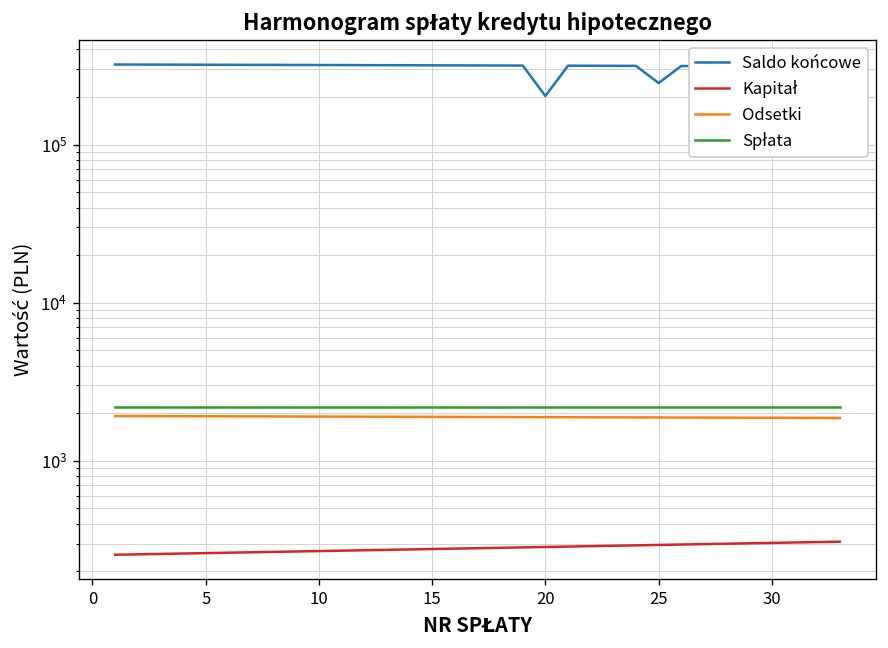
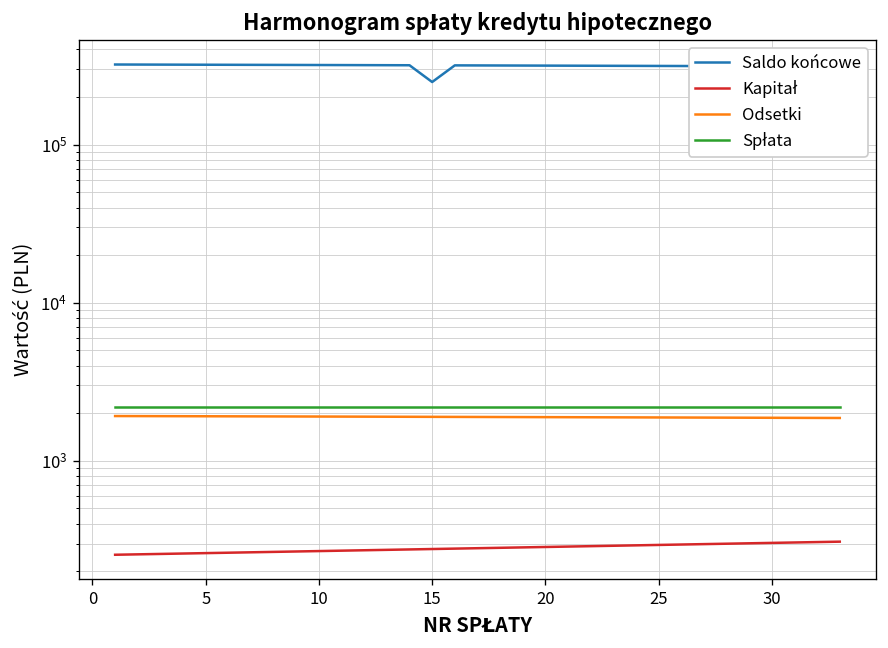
  {
    "Saldo końcowe": {
      "5": 320000,
      "10": 320000,
-     "15": 320000,
-     "20": 200000,
-     "25": 250000
+     "15": 250000,
+     "20": 320000,
+     "25": 310000
    },
    "Kapitał": {
      "5": 260,
      "10": 270,
      "15": 280,
      "20": 290,
      "25": 290,
      "30": 300
    },
    "Odsetki": {
      "5": 1900,
      "10": 1900,
      "15": 1900,
      "20": 1900,
      "25": 1900,
      "30": 1900
    },
    "Spłata": {
      "5": 2200,
      "10": 2200,
      "15": 2200,
      "20": 2200,
      "25": 2200,
      "30": 2200
    }
  }
